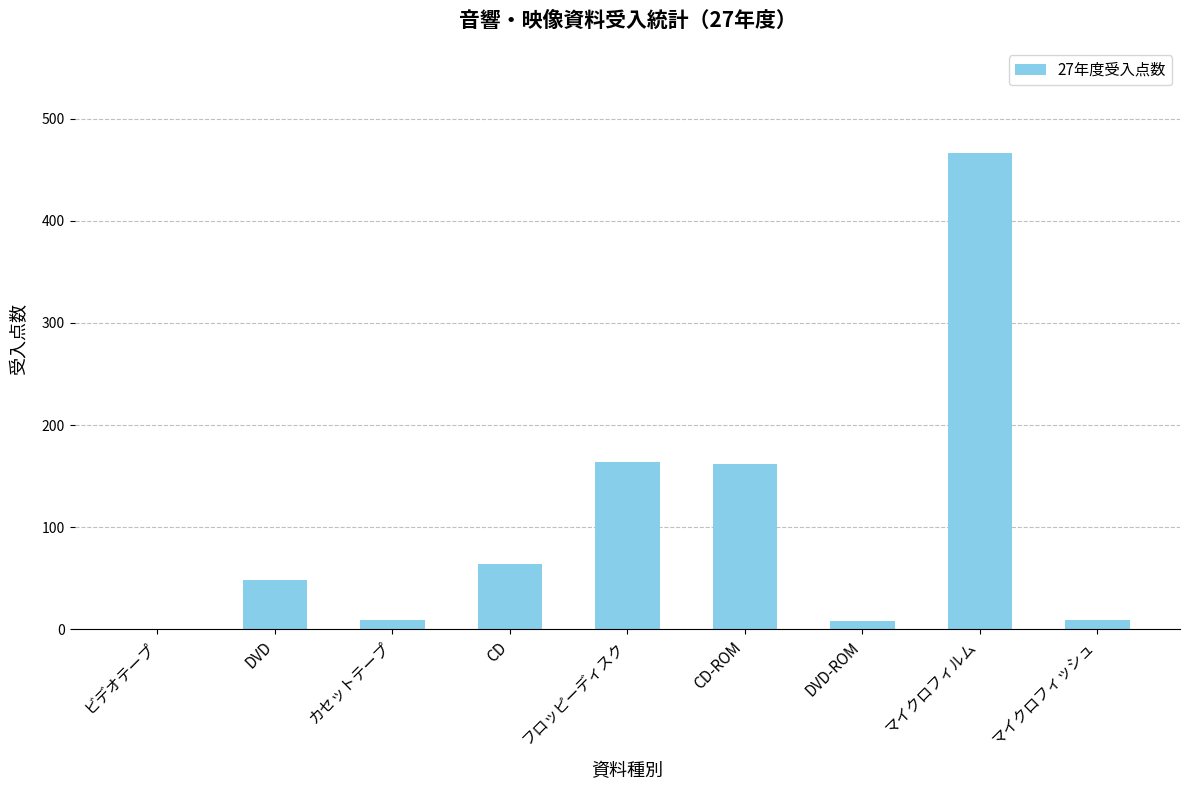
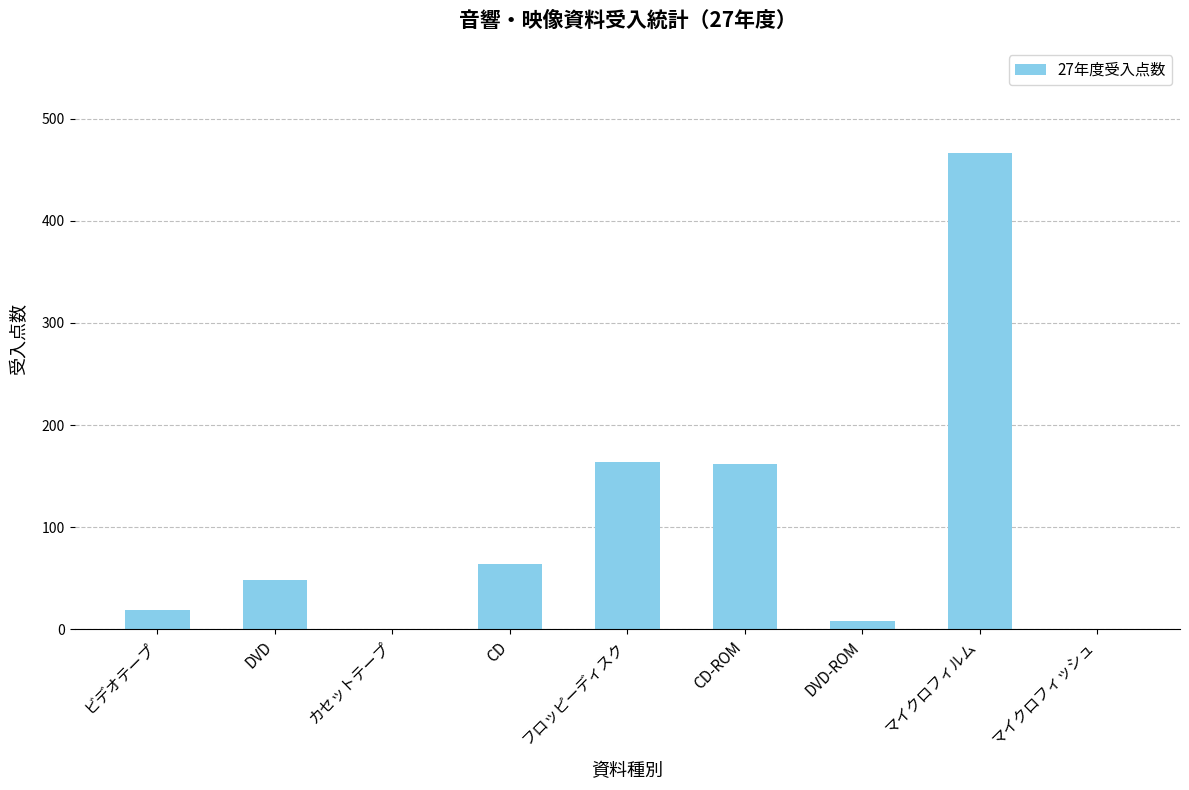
  {
-   "ビデオテープ": 0,
+   "ビデオテープ": 19,
    "DVD": 48,
-   "カセットテープ": 9,
+   "カセットテープ": 0,
    "CD": 64,
    "フロッピーディスク": 164,
    "CD-ROM": 162,
    "DVD-ROM": 8,
    "マイクロフィルム": 466,
-   "マイクロフィッシュ": 9
+   "マイクロフィッシュ": 0
  }
